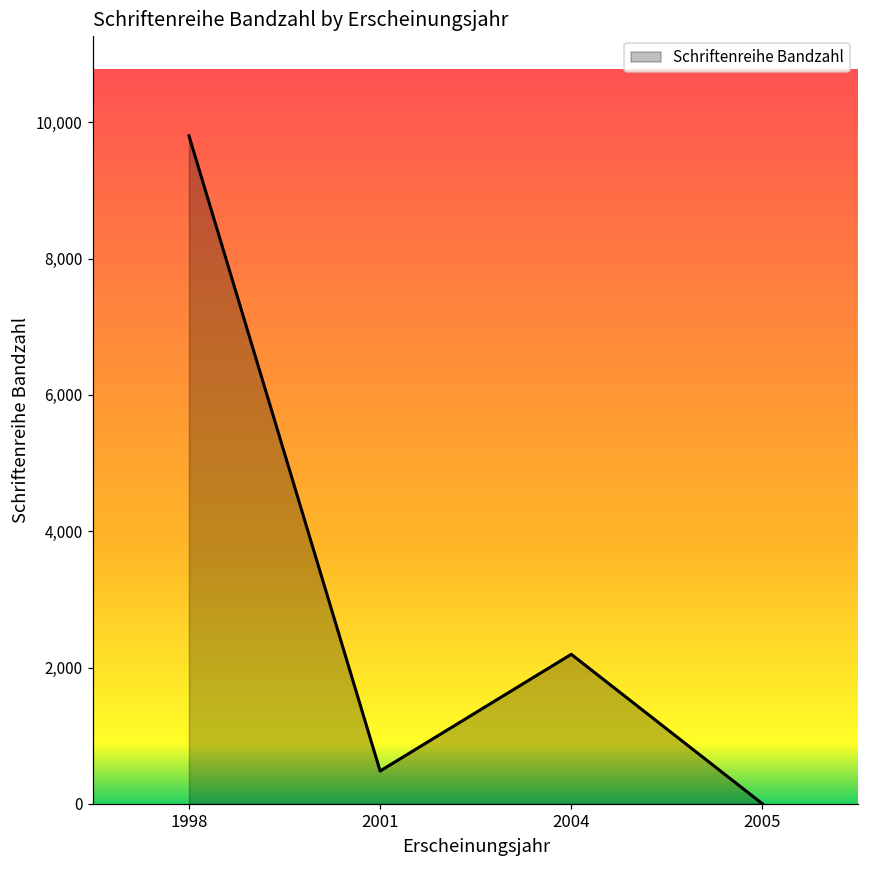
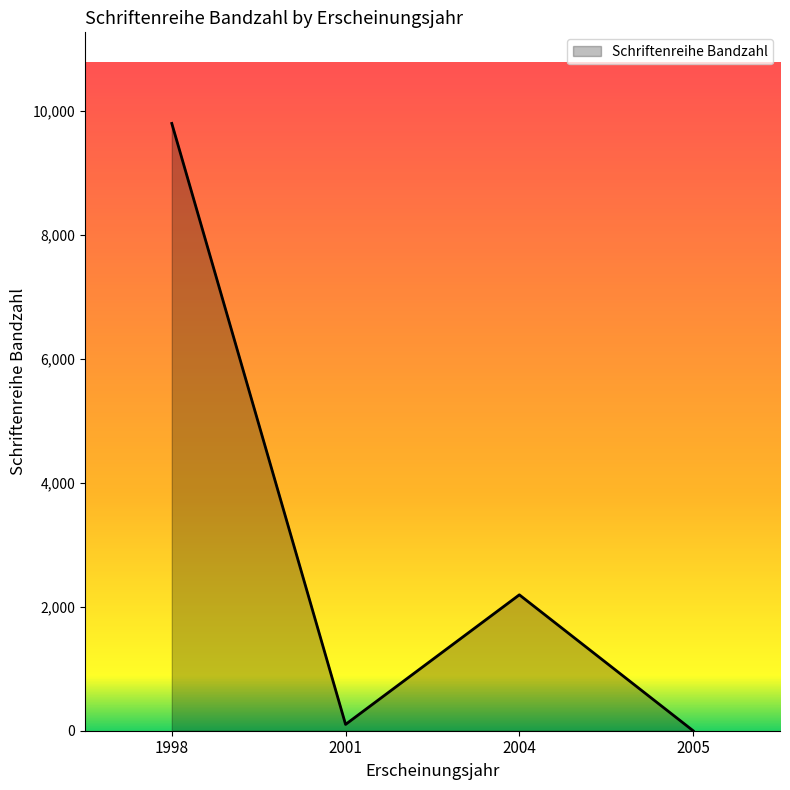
  {
    "1998": "9,800",
-   "2001": "500",
+   "2001": "100",
    "2004": "2,200",
    "2005": "0"
  }
